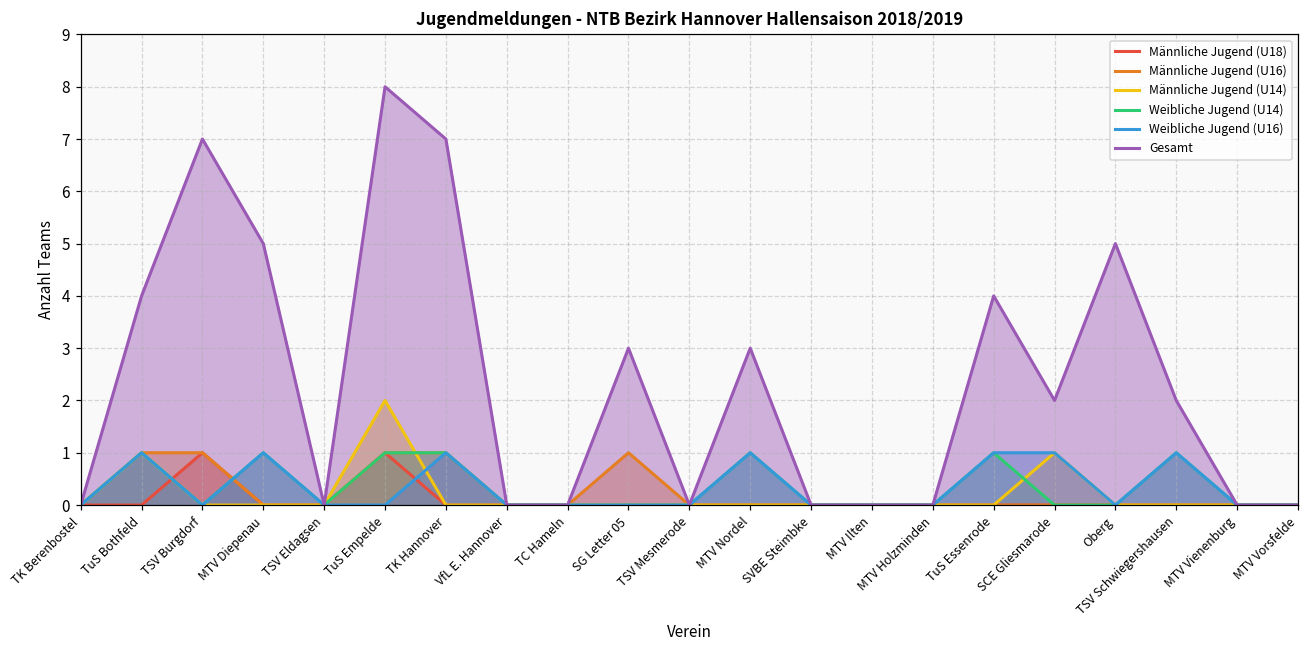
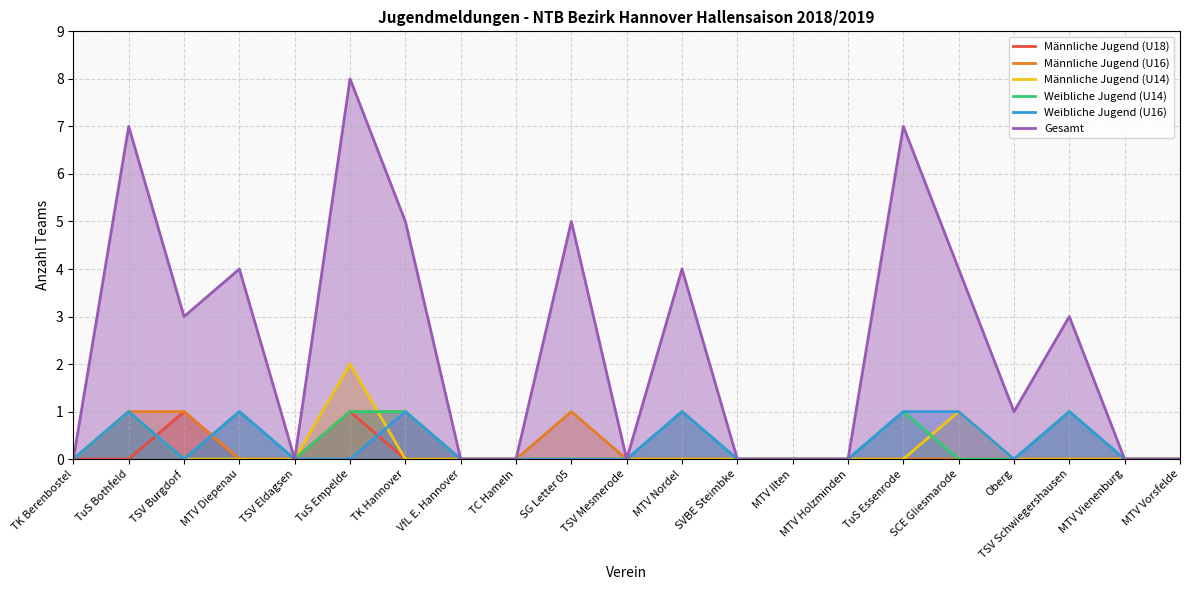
  {
    "Männliche Jugend (U14)": {
      "TuS Empelde": 2
    },
    "Weibliche Jugend (U16)": {
      "TuS Empelde": 0
    },
    "Gesamt": {
-     "TuS Bothfeld": 4,
-     "TSV Burgdorf": 7,
-     "MTV Diepenau": 5,
+     "TuS Bothfeld": 7,
+     "TSV Burgdorf": 3,
+     "MTV Diepenau": 4,
      "TuS Empelde": 8,
-     "TK Hannover": 7,
-     "SG Letter 05": 3,
-     "MTV Nordel": 3,
-     "TuS Essenrode": 4,
-     "SCE Gliesmarode": 2,
-     "Oberg": 5,
-     "TSV Schwiegershausen": 2
+     "TK Hannover": 5,
+     "SG Letter 05": 5,
+     "MTV Nordel": 4,
+     "TuS Essenrode": 7,
+     "SCE Gliesmarode": 4,
+     "Oberg": 1,
+     "TSV Schwiegershausen": 3
    }
  }
